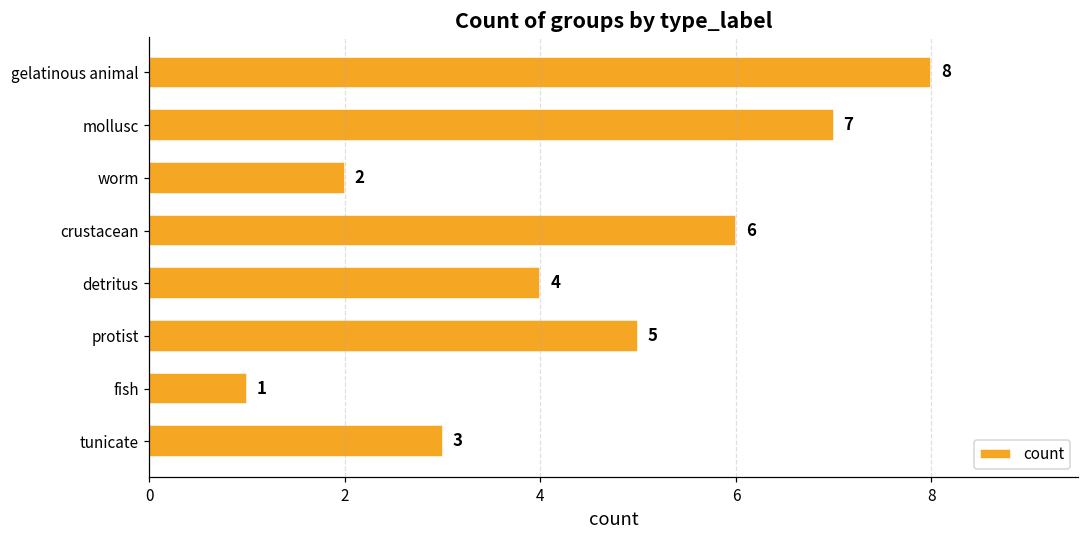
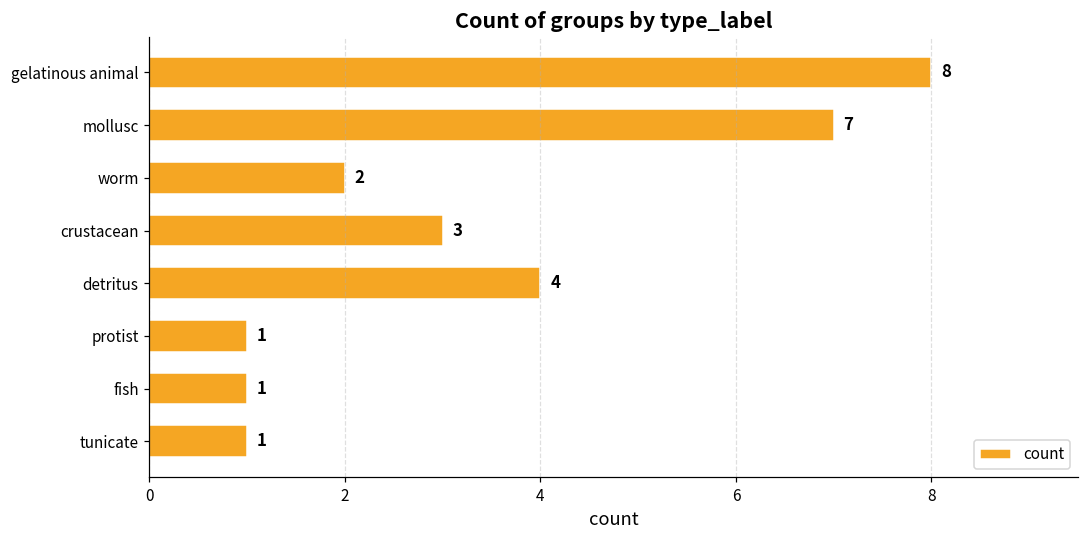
  {
    "gelatinous animal": 8,
    "mollusc": 7,
    "worm": 2,
-   "crustacean": 6,
+   "crustacean": 3,
    "detritus": 4,
-   "protist": 5,
+   "protist": 1,
    "fish": 1,
-   "tunicate": 3
+   "tunicate": 1
  }
